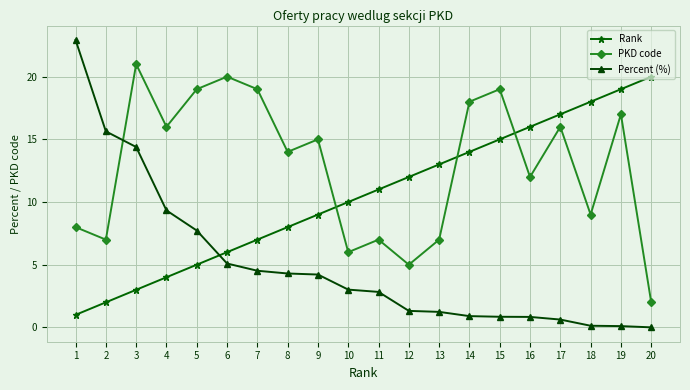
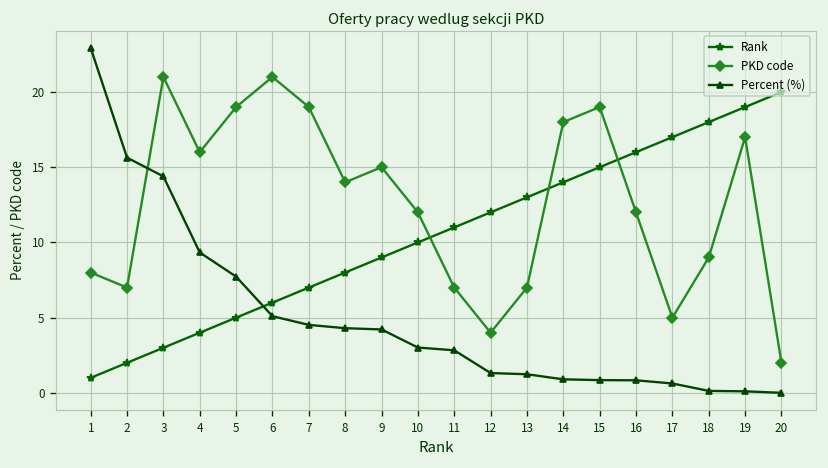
  {
    "PKD code": {
      "1": 8,
      "2": 7,
      "3": 21,
      "4": 16,
      "5": 19,
-     "6": 20,
+     "6": 21,
      "7": 19,
      "8": 14,
      "9": 15,
-     "10": 6,
+     "10": 12,
      "11": 7,
-     "12": 5,
+     "12": 4,
      "13": 7,
      "14": 18,
      "15": 19,
      "16": 12,
-     "17": 16,
+     "17": 5,
      "18": 9,
      "19": 17,
      "20": 2
    }
  }
